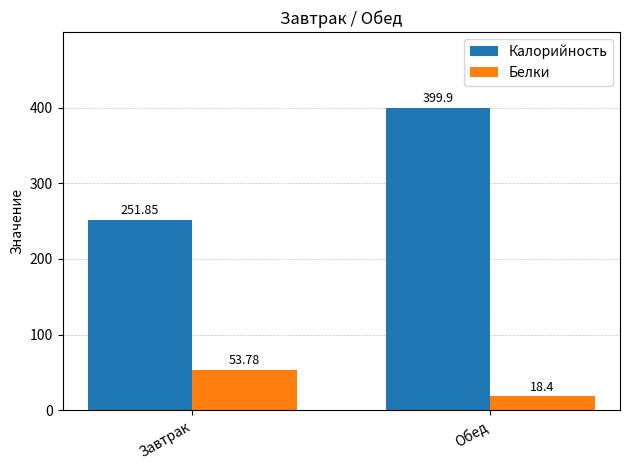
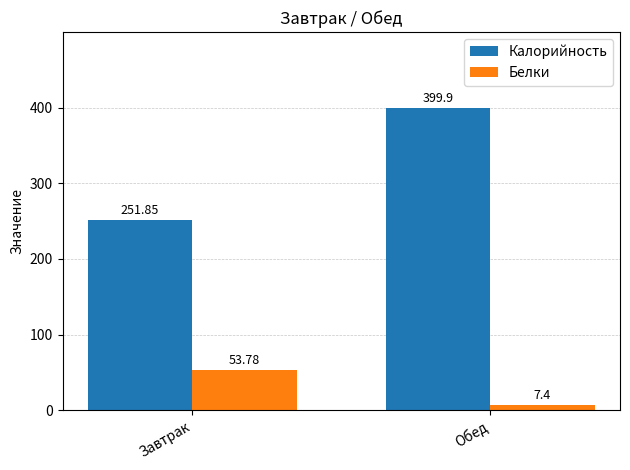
  {
    "Калорийность": {
      "Завтрак": 251.85,
      "Обед": 399.9
    },
    "Белки": {
      "Завтрак": 53.78,
-     "Обед": 18.4
+     "Обед": 7.4
    }
  }
